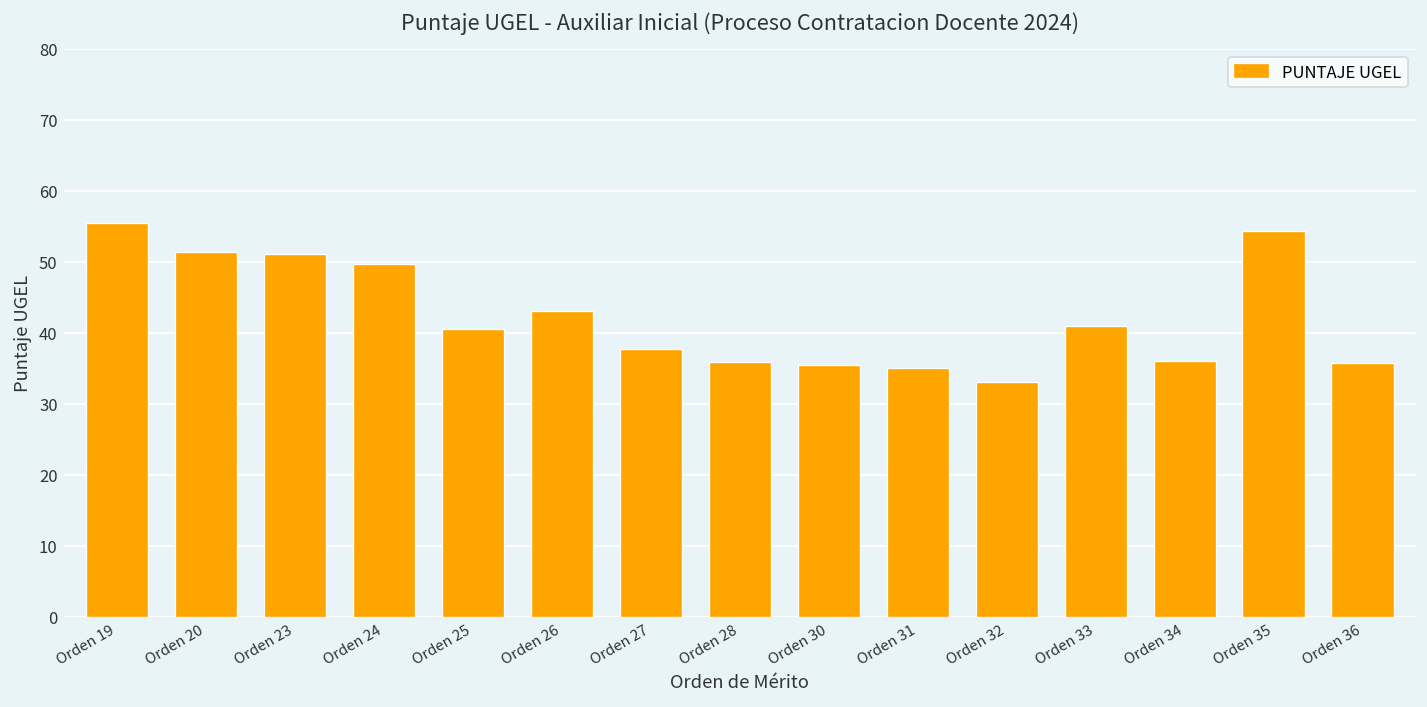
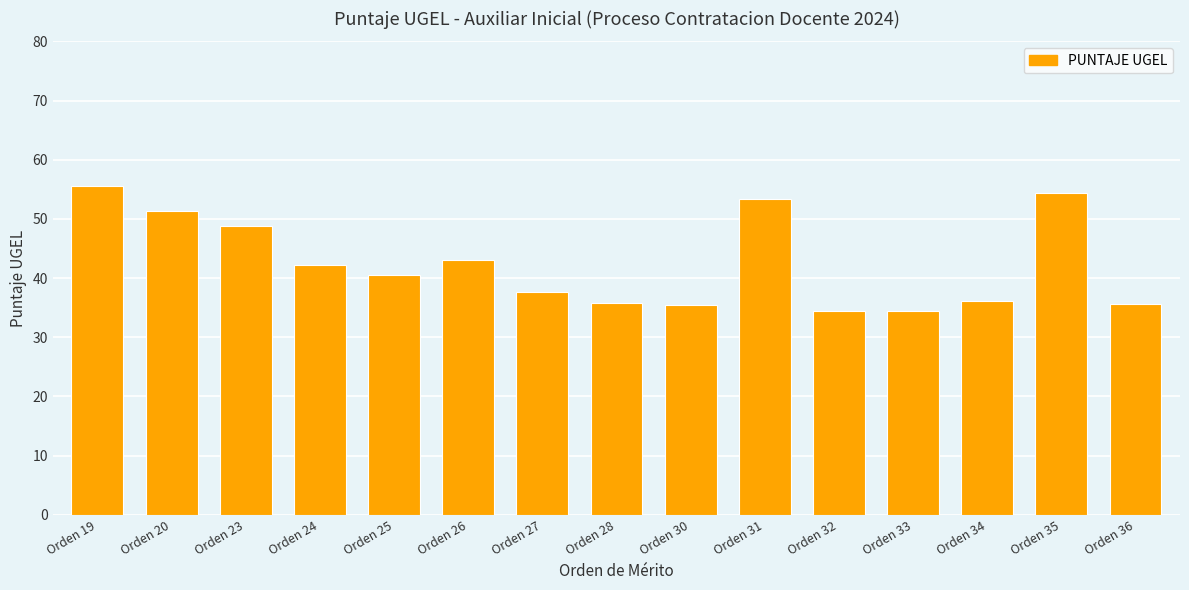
  {
    "Orden 19": 56,
    "Orden 20": 51,
-   "Orden 23": 51,
-   "Orden 24": 50,
+   "Orden 23": 49,
+   "Orden 24": 42,
    "Orden 25": 40,
    "Orden 26": 43,
    "Orden 27": 38,
    "Orden 28": 36,
    "Orden 30": 36,
-   "Orden 31": 35,
-   "Orden 32": 33,
-   "Orden 33": 41,
+   "Orden 31": 53,
+   "Orden 32": 35,
+   "Orden 33": 35,
    "Orden 34": 36,
    "Orden 35": 54,
    "Orden 36": 36
  }
